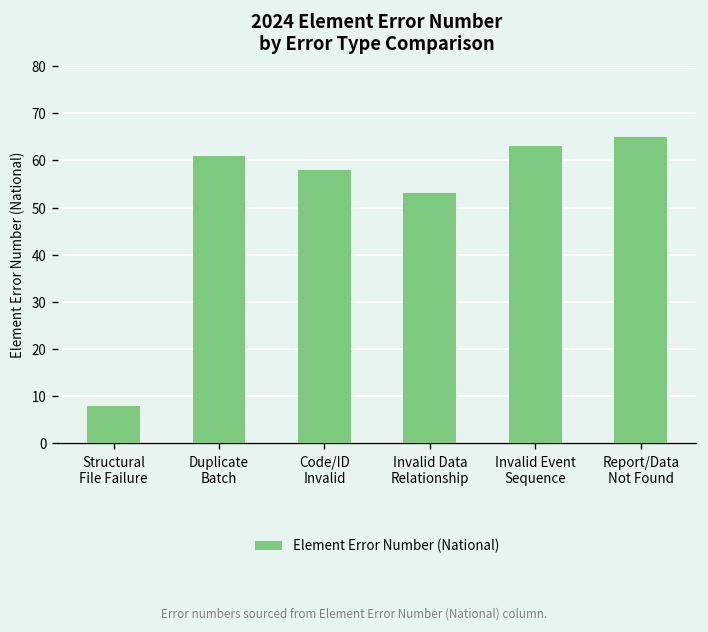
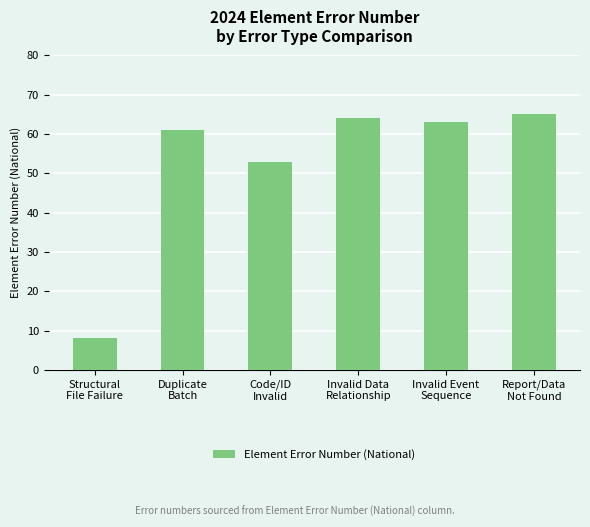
  {
    "Structural File Failure": 8,
    "Duplicate Batch": 61,
-   "Code/ID Invalid": 58,
-   "Invalid Data Relationship": 53,
+   "Code/ID Invalid": 53,
+   "Invalid Data Relationship": 64,
    "Invalid Event Sequence": 63,
    "Report/Data Not Found": 65
  }
